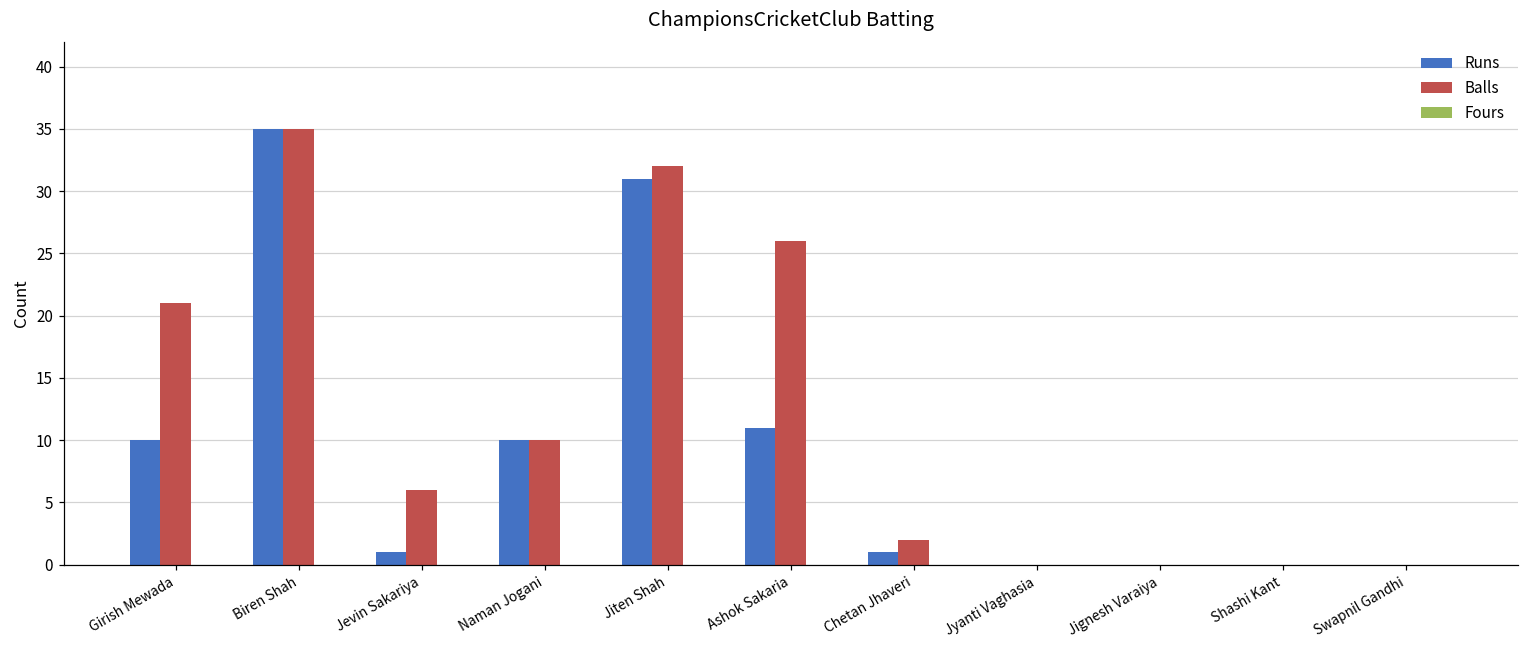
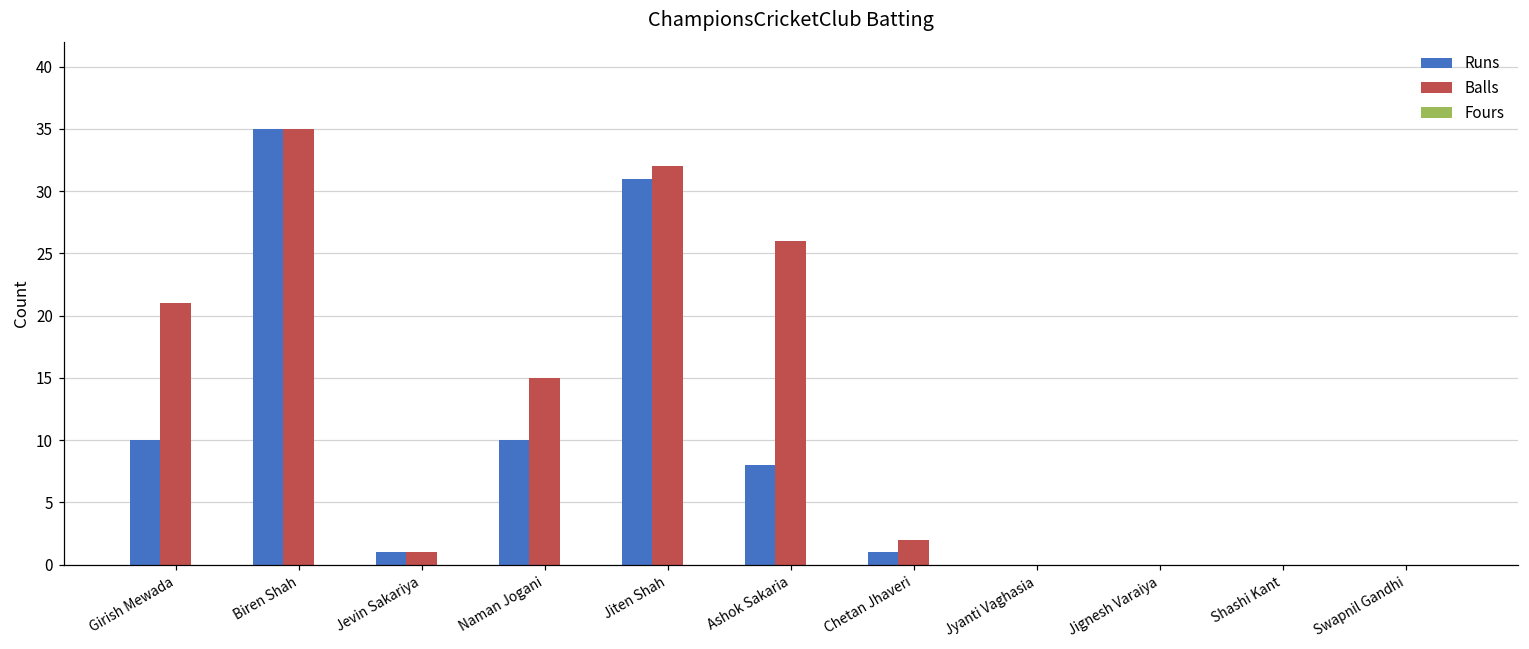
  {
    "Runs": {
      "Girish Mewada": 10,
      "Biren Shah": 35,
      "Jevin Sakariya": 1,
      "Naman Jogani": 10,
      "Jiten Shah": 31,
-     "Ashok Sakaria": 11,
+     "Ashok Sakaria": 8,
      "Chetan Jhaveri": 1,
      "Jyanti Vaghasia": 0,
      "Jignesh Varaiya": 0,
      "Shashi Kant": 0,
      "Swapnil Gandhi": 0
    },
    "Balls": {
      "Girish Mewada": 21,
      "Biren Shah": 35,
-     "Jevin Sakariya": 6,
-     "Naman Jogani": 10,
+     "Jevin Sakariya": 1,
+     "Naman Jogani": 15,
      "Jiten Shah": 32,
      "Ashok Sakaria": 26,
      "Chetan Jhaveri": 2,
      "Jyanti Vaghasia": 0,
      "Jignesh Varaiya": 0,
      "Shashi Kant": 0,
      "Swapnil Gandhi": 0
    },
    "Fours": {
      "Girish Mewada": 0,
      "Biren Shah": 0,
      "Jevin Sakariya": 0,
      "Naman Jogani": 0,
      "Jiten Shah": 0,
      "Ashok Sakaria": 0,
      "Chetan Jhaveri": 0,
      "Jyanti Vaghasia": 0,
      "Jignesh Varaiya": 0,
      "Shashi Kant": 0,
      "Swapnil Gandhi": 0
    }
  }
